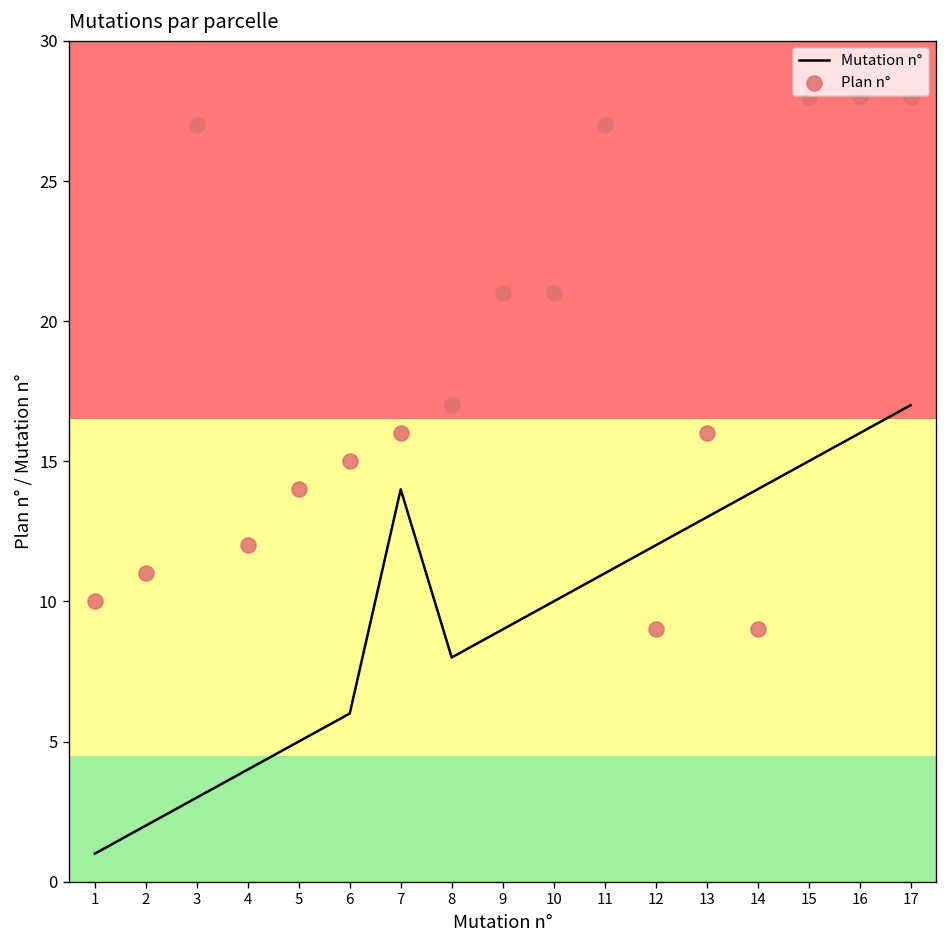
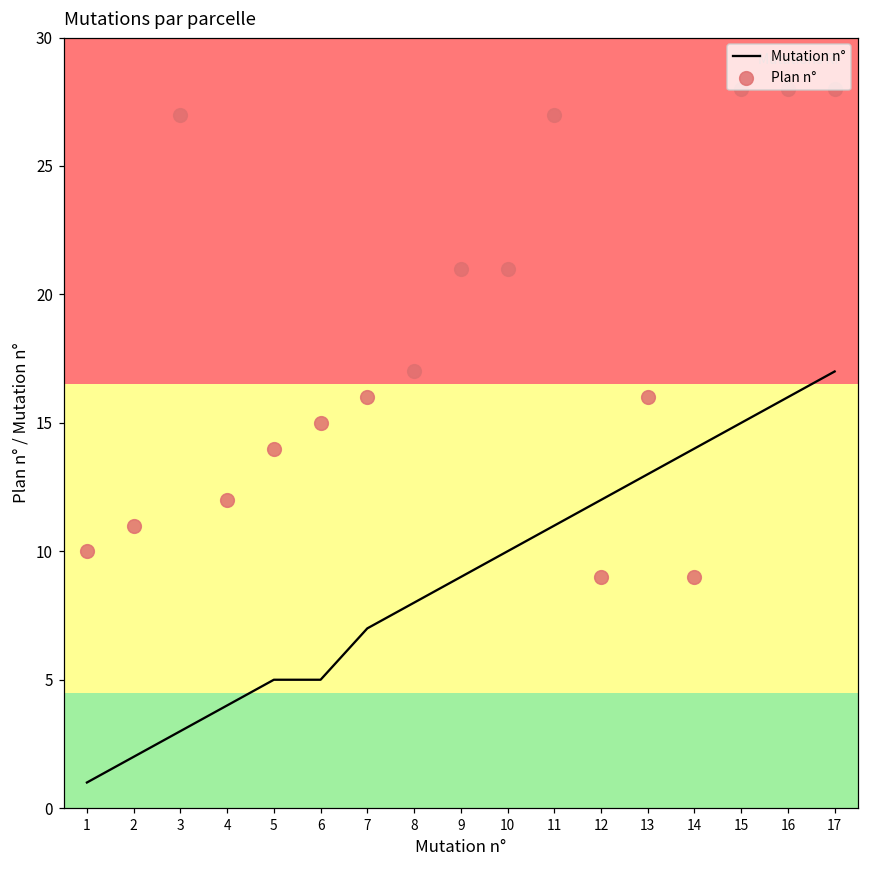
  {
    "Mutation n°": {
      "1": 1,
      "2": 2,
      "3": 3,
      "4": 4,
      "5": 5,
-     "6": 6,
-     "7": 14,
+     "6": 5,
+     "7": 7,
      "8": 8,
      "9": 9,
      "10": 10,
      "11": 11,
      "12": 12,
      "13": 13,
      "14": 14,
      "15": 15,
      "16": 16,
      "17": 17
    }
  }
